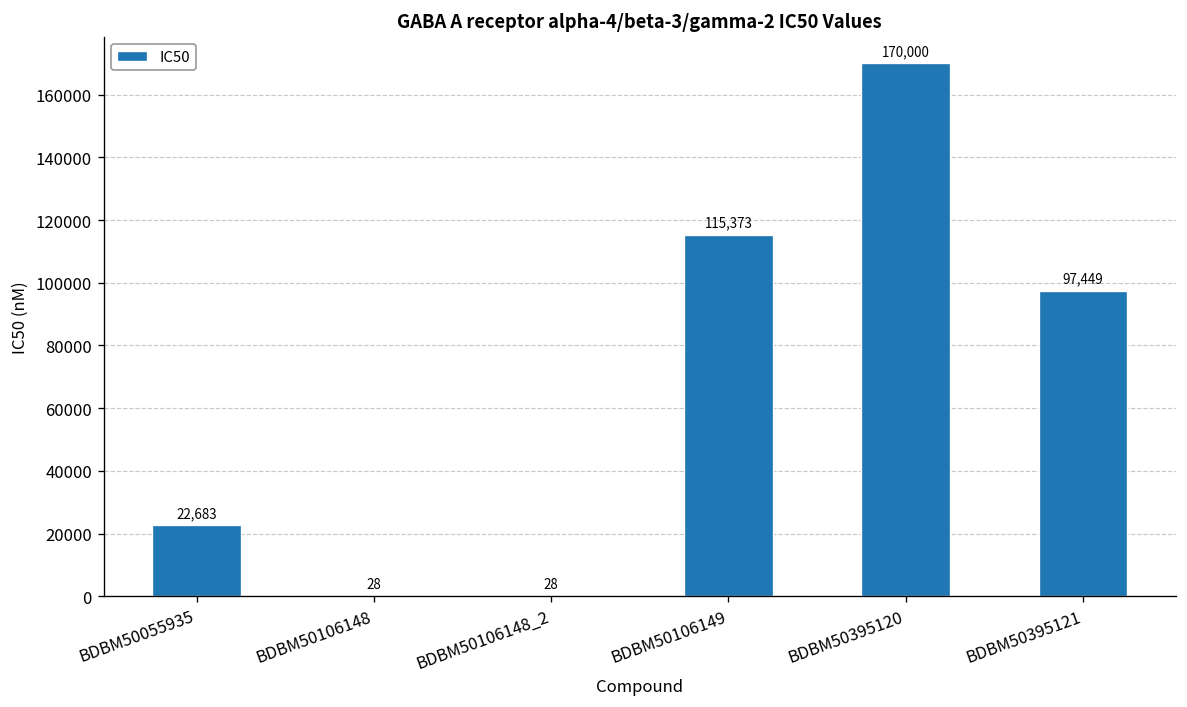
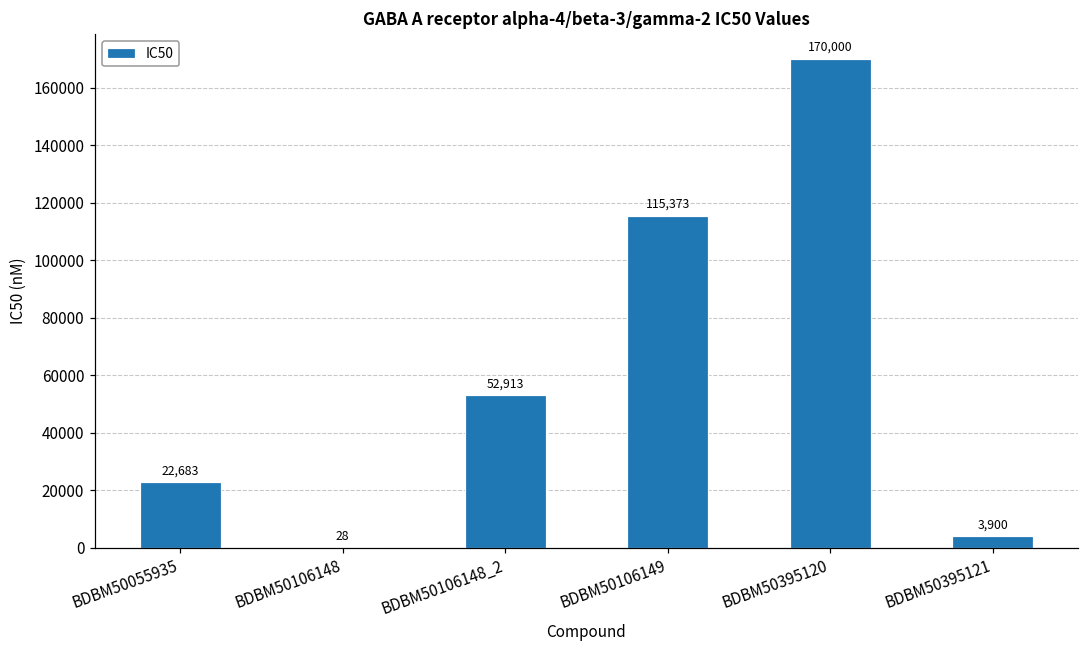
  {
    "BDBM50055935": "22,683",
    "BDBM50106148": "28",
-   "BDBM50106148_2": "28",
+   "BDBM50106148_2": "52,913",
    "BDBM50106149": "115,373",
    "BDBM50395120": "170,000",
-   "BDBM50395121": "97,449"
+   "BDBM50395121": "3,900"
  }
